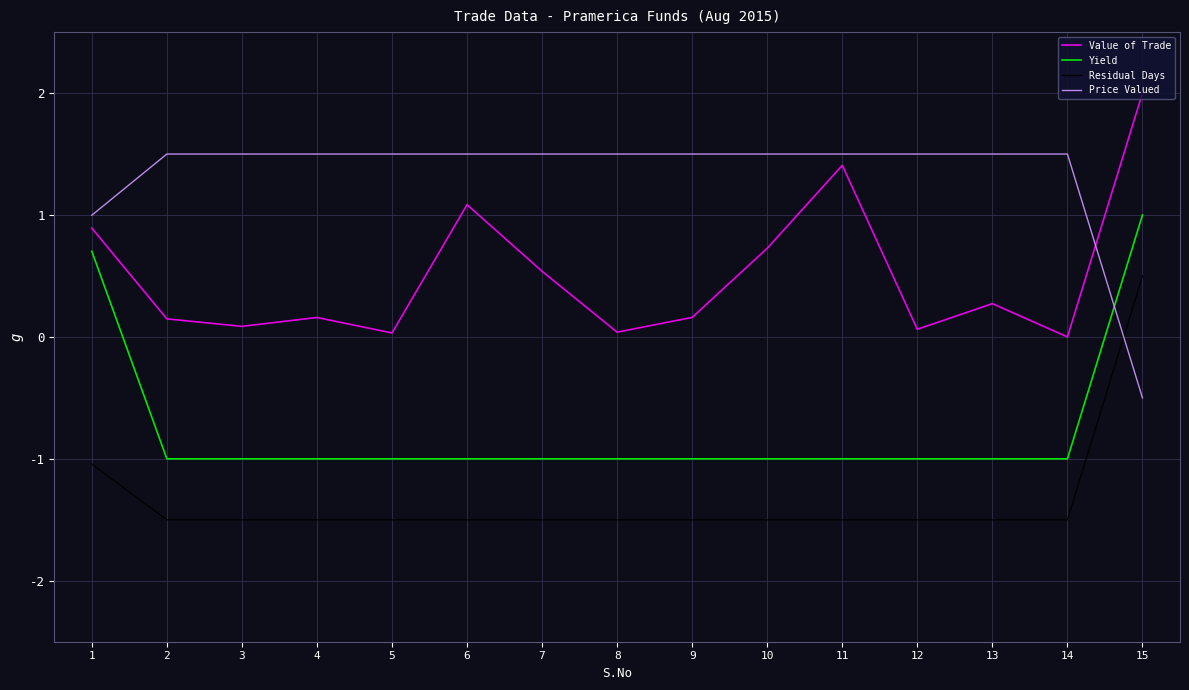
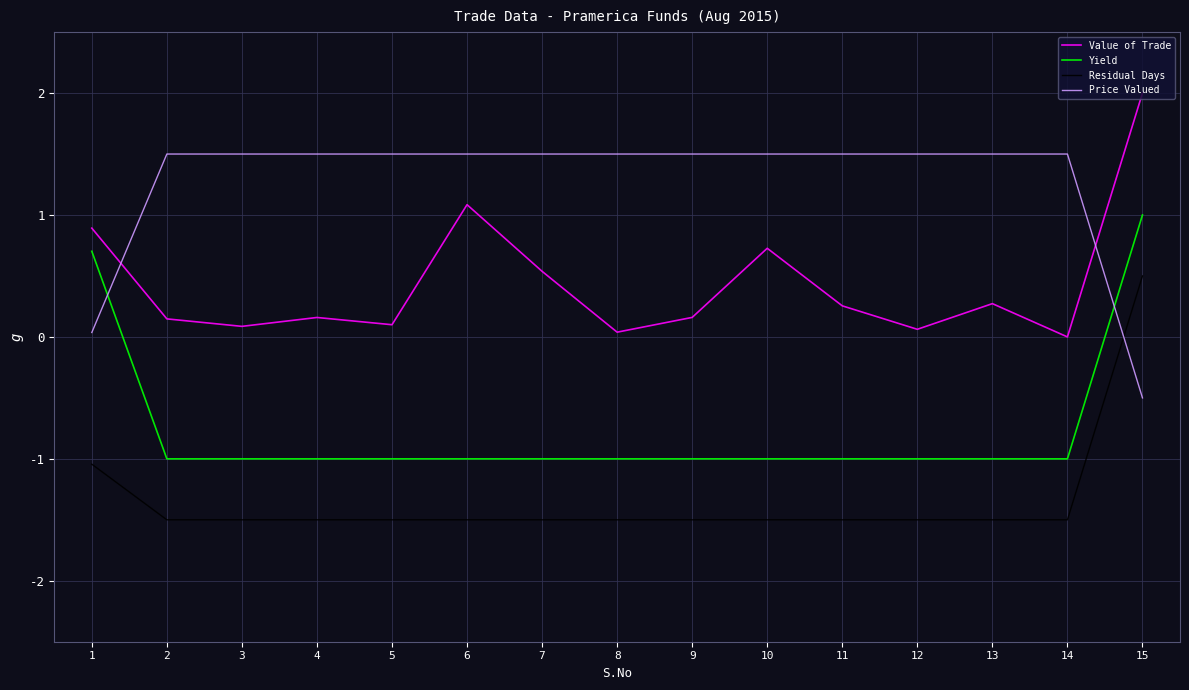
  {
    "Value of Trade": {
      "1": 0.89,
      "2": 0.15,
      "3": 0.09,
      "4": 0.16,
-     "5": 0.03,
+     "5": 0.10,
      "6": 1.08,
      "7": 0.54,
      "8": 0.04,
      "9": 0.16,
      "10": 0.73,
-     "11": 1.41,
+     "11": 0.25,
      "12": 0.06,
      "13": 0.27,
      "14": 0.00
    },
    "Yield": {
      "1": 0.70,
      "2": -1.00,
      "3": -1.00,
      "4": -1.00,
      "5": -1.00,
      "6": -1.00,
      "7": -1.00,
      "8": -1.00,
      "9": -1.00,
      "10": -1.00,
      "11": -1.00,
      "12": -1.00,
      "13": -1.00,
      "14": -1.00,
      "15": 1.00
    },
    "Residual Days": {
      "1": -1.04,
      "2": -1.50,
      "3": -1.50,
      "4": -1.50,
      "5": -1.50,
      "6": -1.50,
      "7": -1.50,
      "8": -1.50,
      "9": -1.50,
      "10": -1.50,
      "11": -1.50,
      "12": -1.50,
      "13": -1.50,
      "14": -1.50,
      "15": 0.50
    },
    "Price Valued": {
-     "1": 1.00,
+     "1": 0.04,
      "2": 1.50,
      "3": 1.50,
      "4": 1.50,
      "5": 1.50,
      "6": 1.50,
      "7": 1.50,
      "8": 1.50,
      "9": 1.50,
      "10": 1.50,
      "11": 1.50,
      "12": 1.50,
      "13": 1.50,
      "14": 1.50,
      "15": -0.50
    }
  }
